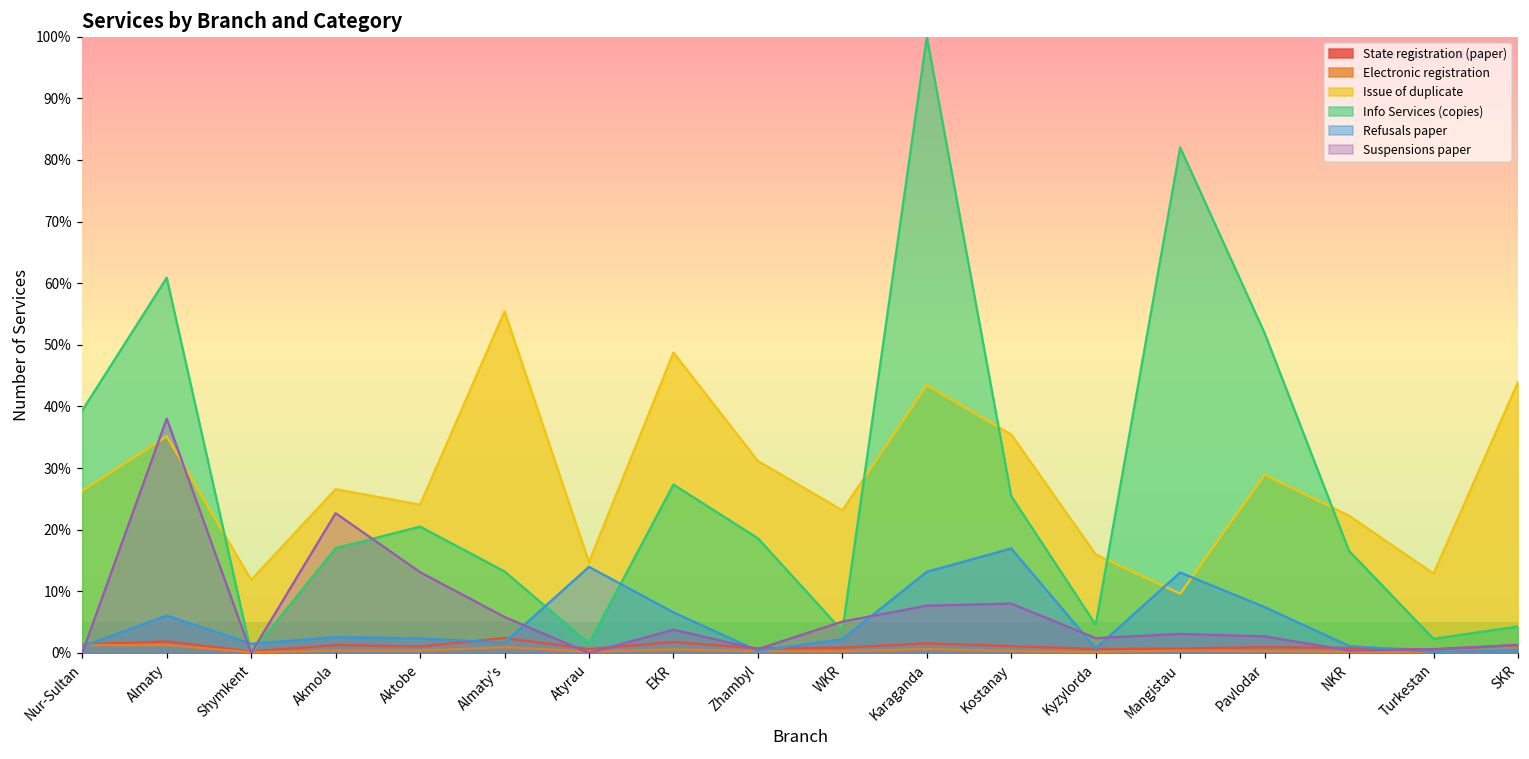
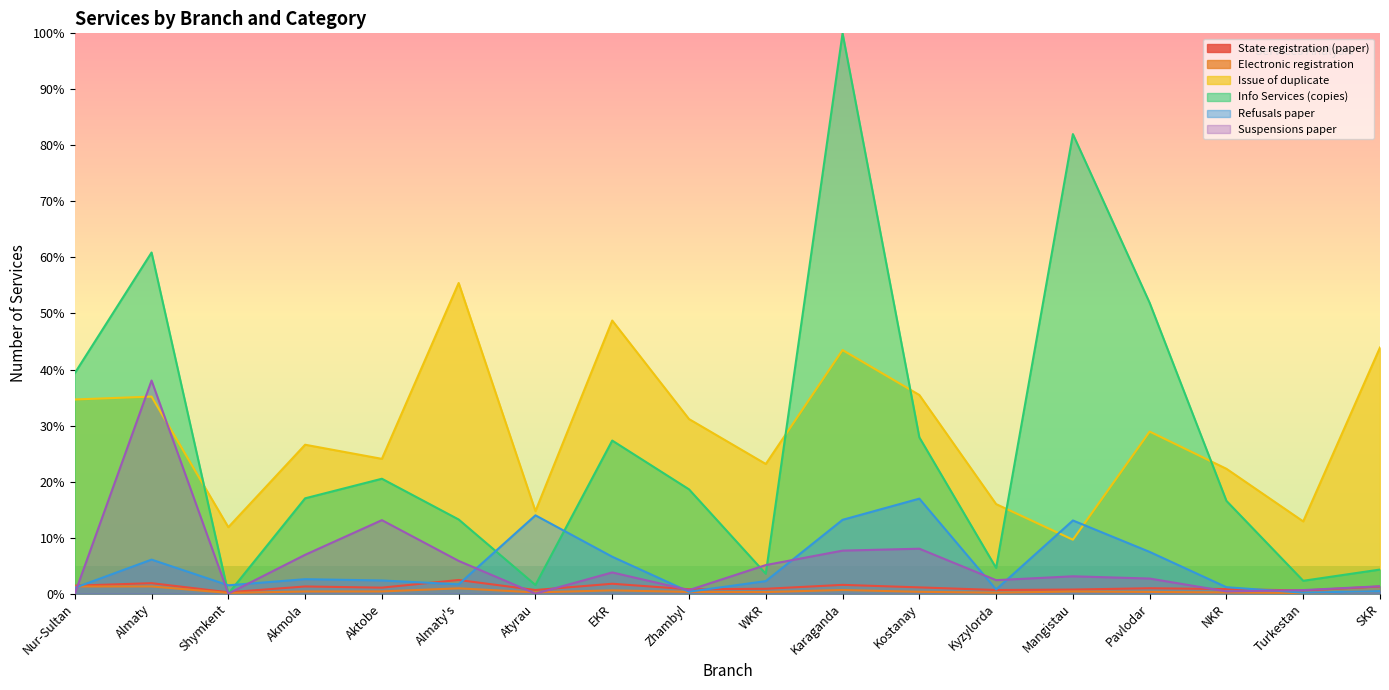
  {
    "Issue of duplicate": {
-     "Nur-Sultan": "26%",
+     "Nur-Sultan": "35%",
      "Almaty": "35%",
      "Shymkent": "12%",
      "Akmola": "27%",
      "Aktobe": "24%",
      "Almaty's": "55%",
      "Atyrau": "15%",
      "EKR": "49%",
      "Zhambyl": "31%",
      "WKR": "23%",
      "Karaganda": "43%",
      "Kostanay": "35%",
      "Kyzylorda": "16%",
      "Mangistau": "10%",
      "Pavlodar": "29%",
      "NKR": "22%",
      "Turkestan": "13%",
      "SKR": "44%"
    },
    "Info Services (copies)": {
      "Nur-Sultan": "39%",
      "Almaty": "61%",
      "Akmola": "17%",
      "Aktobe": "21%",
      "Almaty's": "13%",
      "EKR": "27%",
      "Zhambyl": "19%",
      "Karaganda": "100%",
-     "Kostanay": "25%",
+     "Kostanay": "28%",
      "Mangistau": "82%",
      "Pavlodar": "52%",
      "NKR": "17%"
    },
    "Refusals paper": {
      "Almaty": "6%",
      "Atyrau": "14%",
      "EKR": "7%",
      "Karaganda": "13%",
      "Kostanay": "17%",
      "Mangistau": "13%",
      "Pavlodar": "7%"
    },
    "Suspensions paper": {
      "Almaty": "38%",
-     "Akmola": "23%",
+     "Akmola": "7%",
      "Aktobe": "13%",
      "Almaty's": "6%",
      "WKR": "5%",
      "Karaganda": "8%",
      "Kostanay": "8%"
    }
  }
